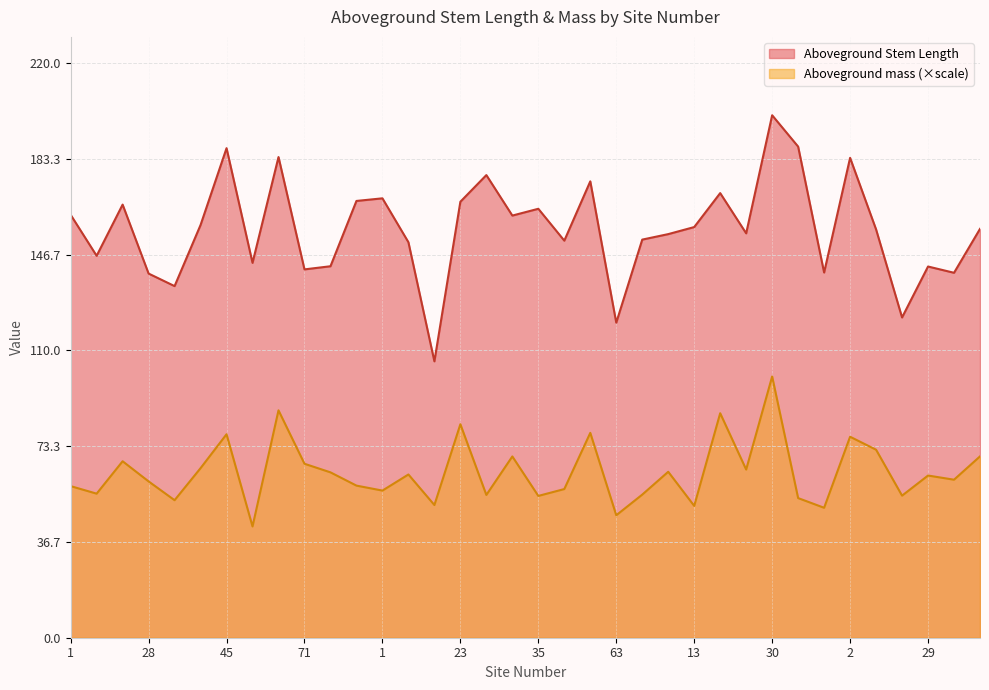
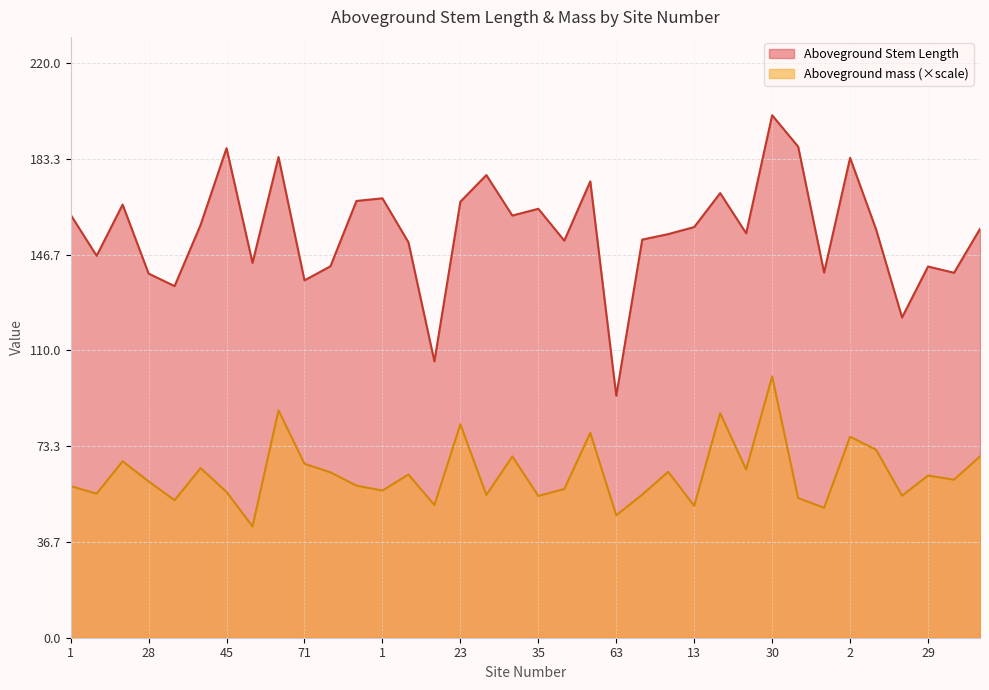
  {
    "Aboveground Stem Length": {
      "45": 187,
-     "71": 141,
-     "63": 121,
+     "71": 137,
+     "63": 93,
      "30": 200
    },
    "Aboveground mass (×scale)": {
-     "45": 78,
+     "45": 56,
      "71": 67,
      "63": 47,
      "30": 100
    }
  }
